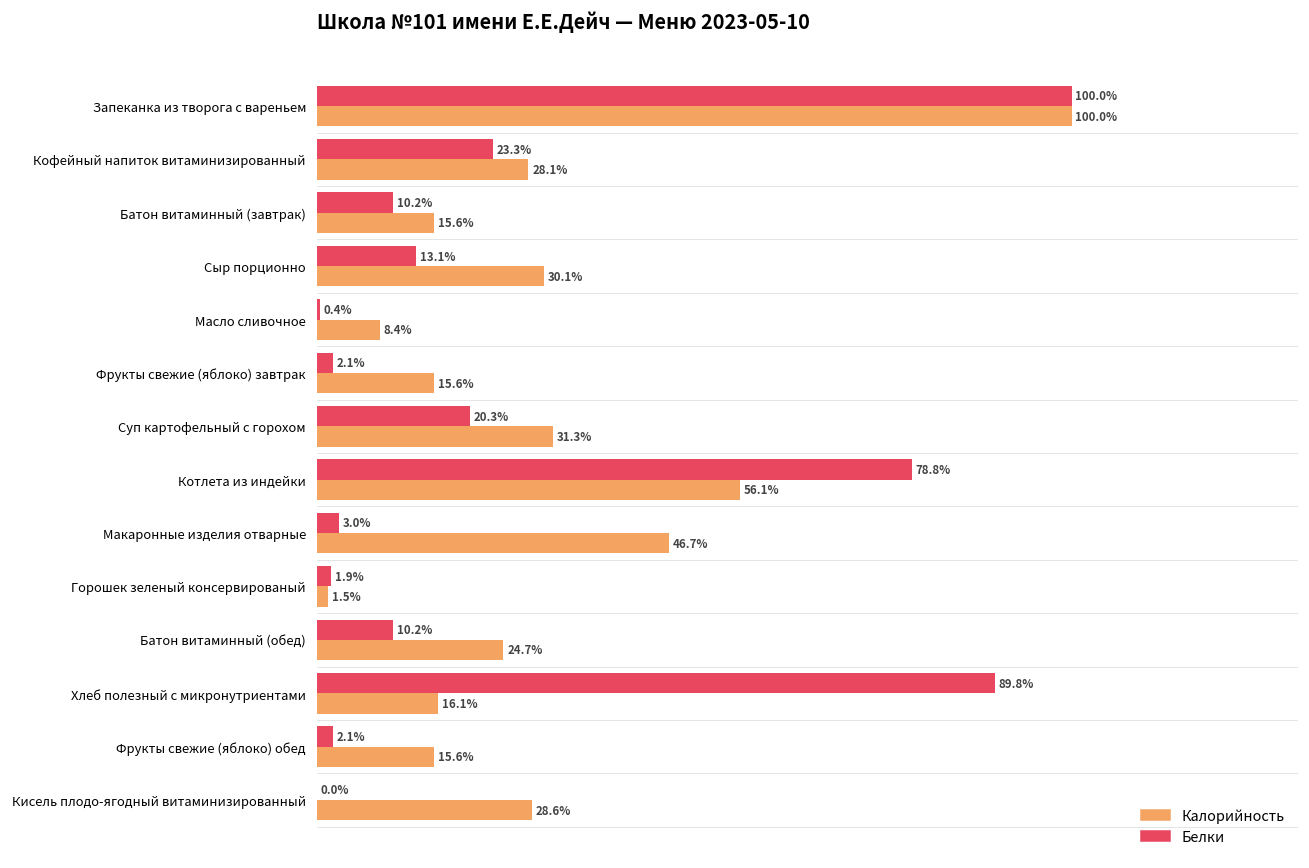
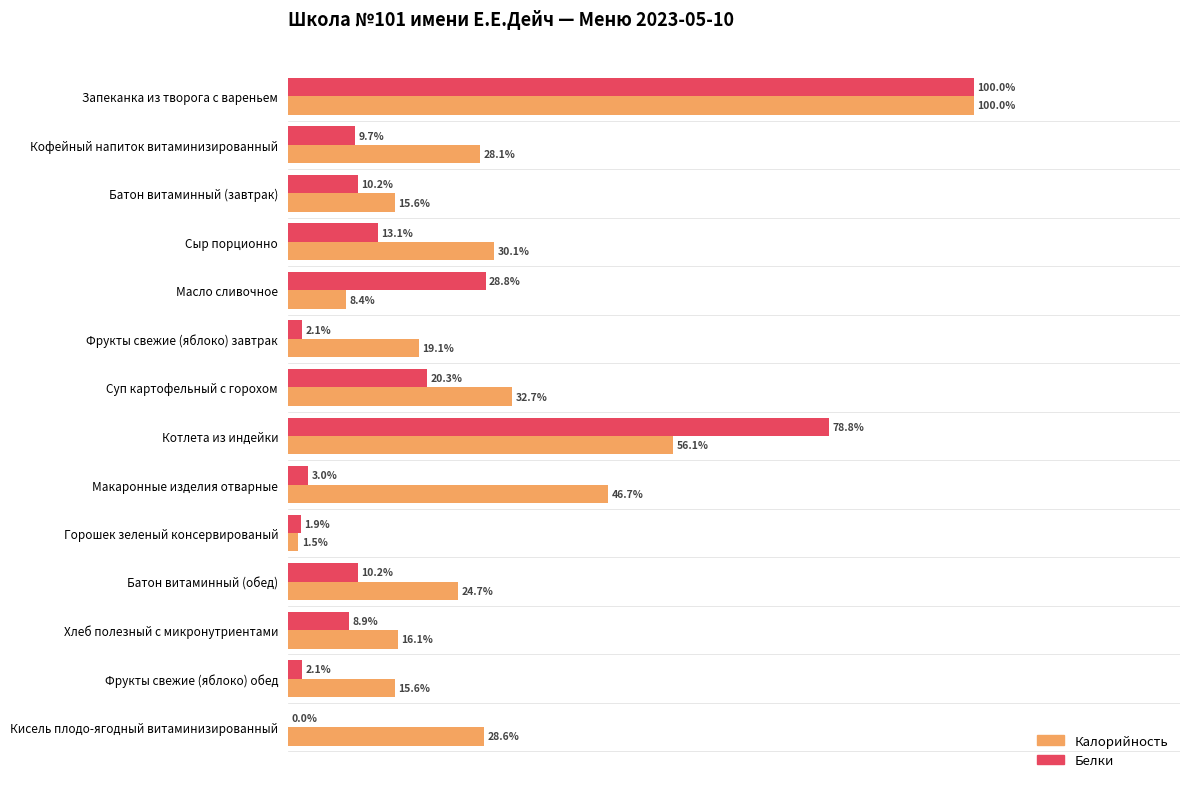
  {
    "Калорийность": {
      "Запеканка из творога с вареньем": "100.0%",
      "Кофейный напиток витаминизированный": "28.1%",
      "Батон витаминный (завтрак)": "15.6%",
      "Сыр порционно": "30.1%",
      "Масло сливочное": "8.4%",
-     "Фрукты свежие (яблоко) завтрак": "15.6%",
-     "Суп картофельный с горохом": "31.3%",
+     "Фрукты свежие (яблоко) завтрак": "19.1%",
+     "Суп картофельный с горохом": "32.7%",
      "Котлета из индейки": "56.1%",
      "Макаронные изделия отварные": "46.7%",
      "Горошек зеленый консервированый": "1.5%",
      "Батон витаминный (обед)": "24.7%",
      "Хлеб полезный с микронутриентами": "16.1%",
      "Фрукты свежие (яблоко) обед": "15.6%",
      "Кисель плодо-ягодный витаминизированный": "28.6%"
    },
    "Белки": {
      "Запеканка из творога с вареньем": "100.0%",
-     "Кофейный напиток витаминизированный": "23.3%",
+     "Кофейный напиток витаминизированный": "9.7%",
      "Батон витаминный (завтрак)": "10.2%",
      "Сыр порционно": "13.1%",
-     "Масло сливочное": "0.4%",
+     "Масло сливочное": "28.8%",
      "Фрукты свежие (яблоко) завтрак": "2.1%",
      "Суп картофельный с горохом": "20.3%",
      "Котлета из индейки": "78.8%",
      "Макаронные изделия отварные": "3.0%",
      "Горошек зеленый консервированый": "1.9%",
      "Батон витаминный (обед)": "10.2%",
-     "Хлеб полезный с микронутриентами": "89.8%",
+     "Хлеб полезный с микронутриентами": "8.9%",
      "Фрукты свежие (яблоко) обед": "2.1%",
      "Кисель плодо-ягодный витаминизированный": "0.0%"
    }
  }
